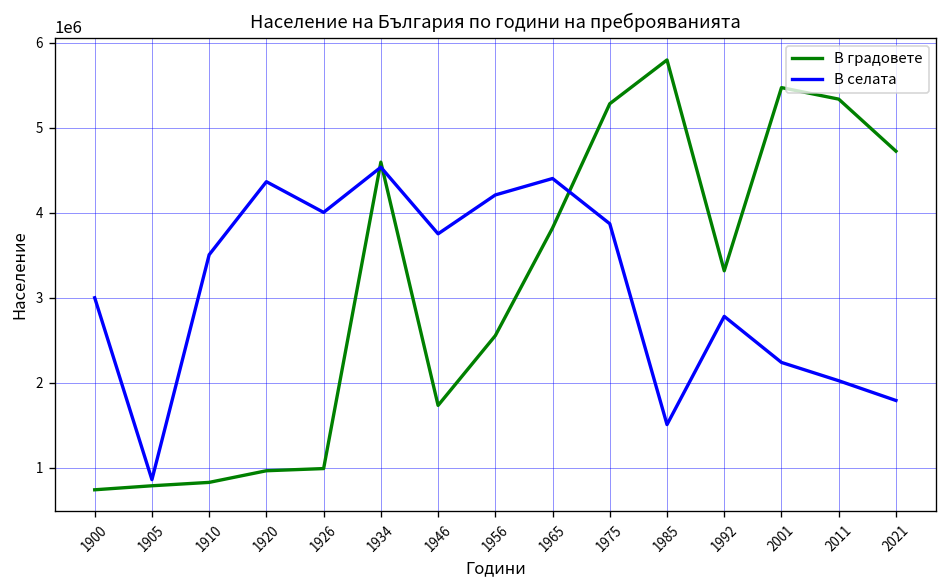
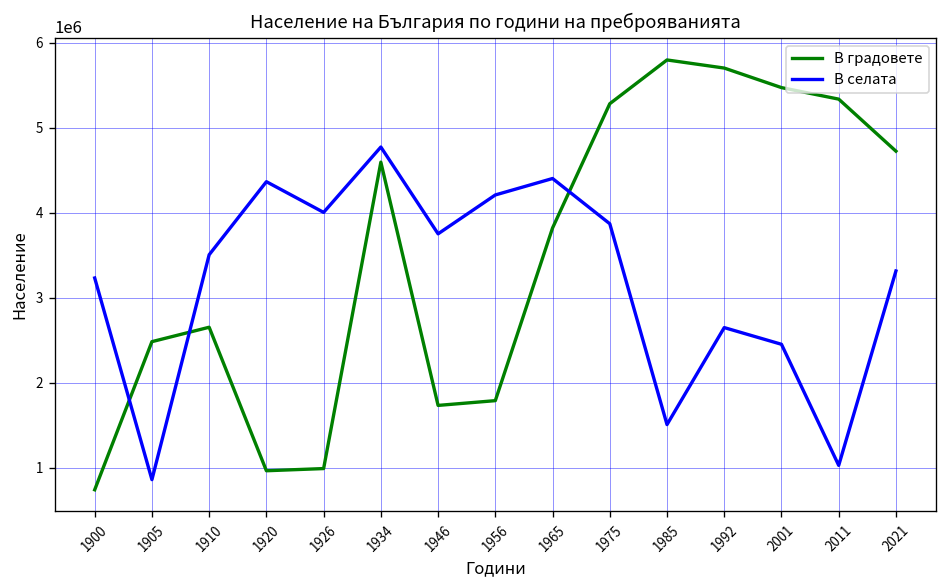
  {
    "В градовете": {
      "1900": 700000,
-     "1905": 800000,
-     "1910": 800000,
+     "1905": 2500000,
+     "1910": 2700000,
      "1920": 1000000,
      "1926": 1000000,
      "1934": 4600000,
      "1946": 1700000,
-     "1956": 2600000,
+     "1956": 1800000,
      "1965": 3800000,
      "1975": 5300000,
      "1985": 5800000,
-     "1992": 3300000,
+     "1992": 5700000,
      "2001": 5500000,
      "2011": 5300000,
      "2021": 4700000
    },
    "В селата": {
-     "1900": 3000000,
+     "1900": 3200000,
      "1905": 900000,
      "1910": 3500000,
      "1920": 4400000,
      "1926": 4000000,
-     "1934": 4500000,
+     "1934": 4800000,
      "1946": 3800000,
      "1956": 4200000,
      "1965": 4400000,
      "1975": 3900000,
      "1985": 1500000,
-     "1992": 2800000,
-     "2001": 2200000,
-     "2011": 2000000,
-     "2021": 1800000
+     "1992": 2700000,
+     "2001": 2500000,
+     "2011": 1000000,
+     "2021": 3300000
    }
  }
